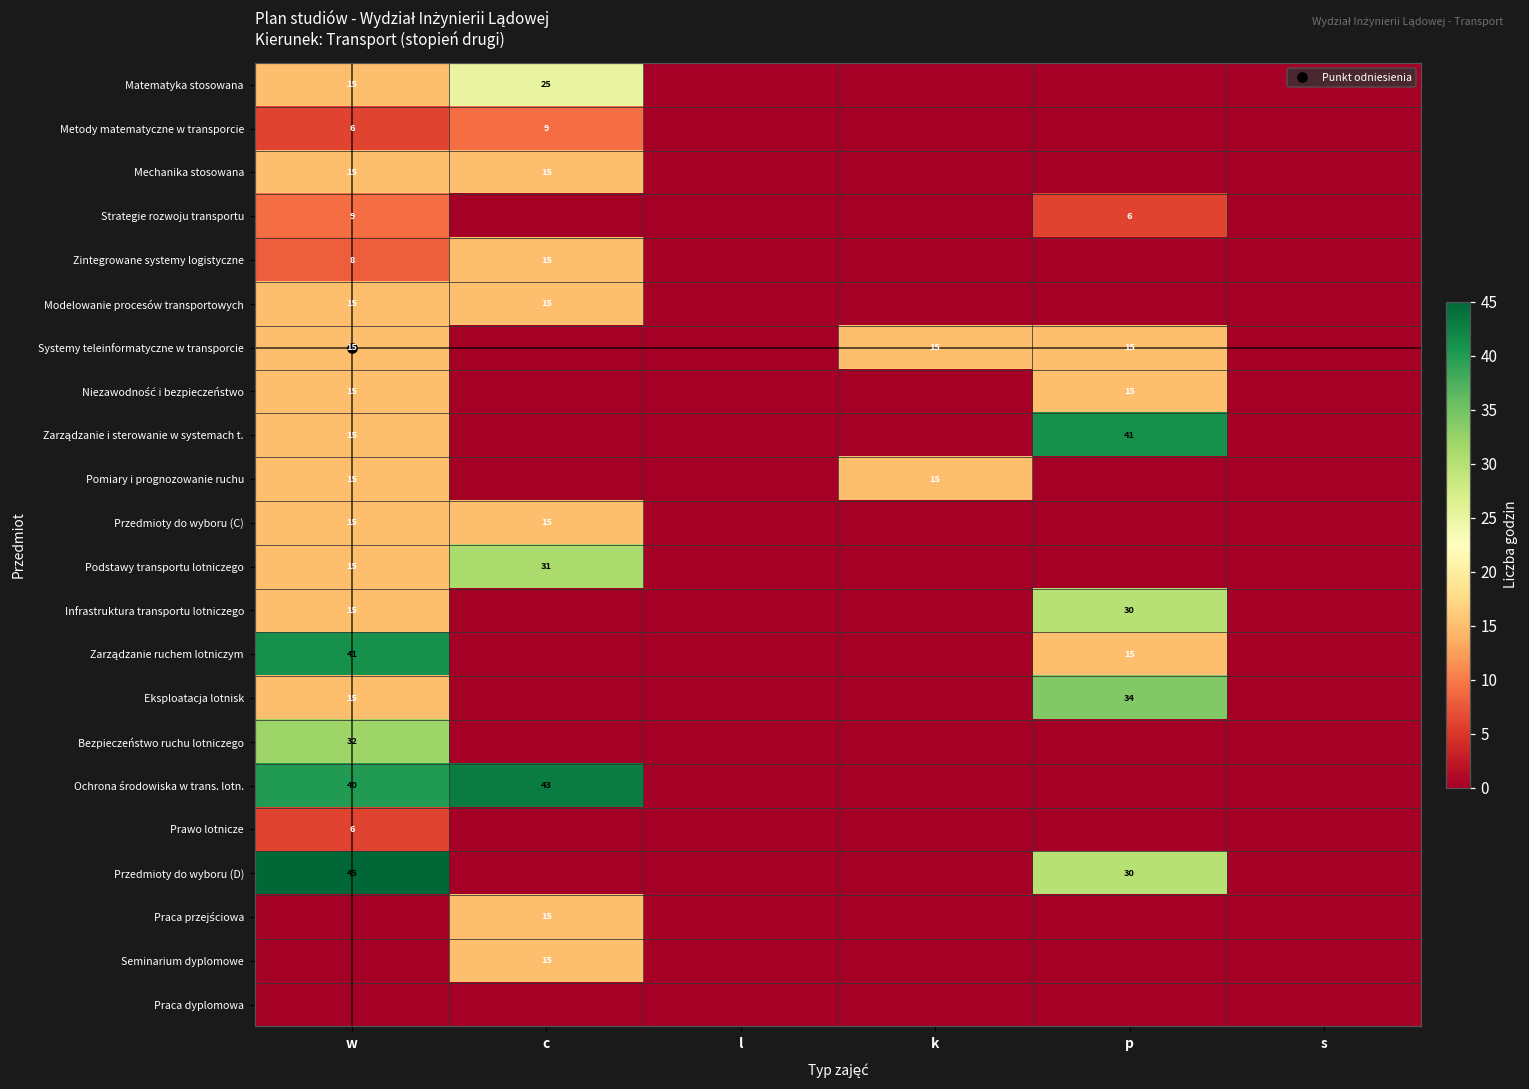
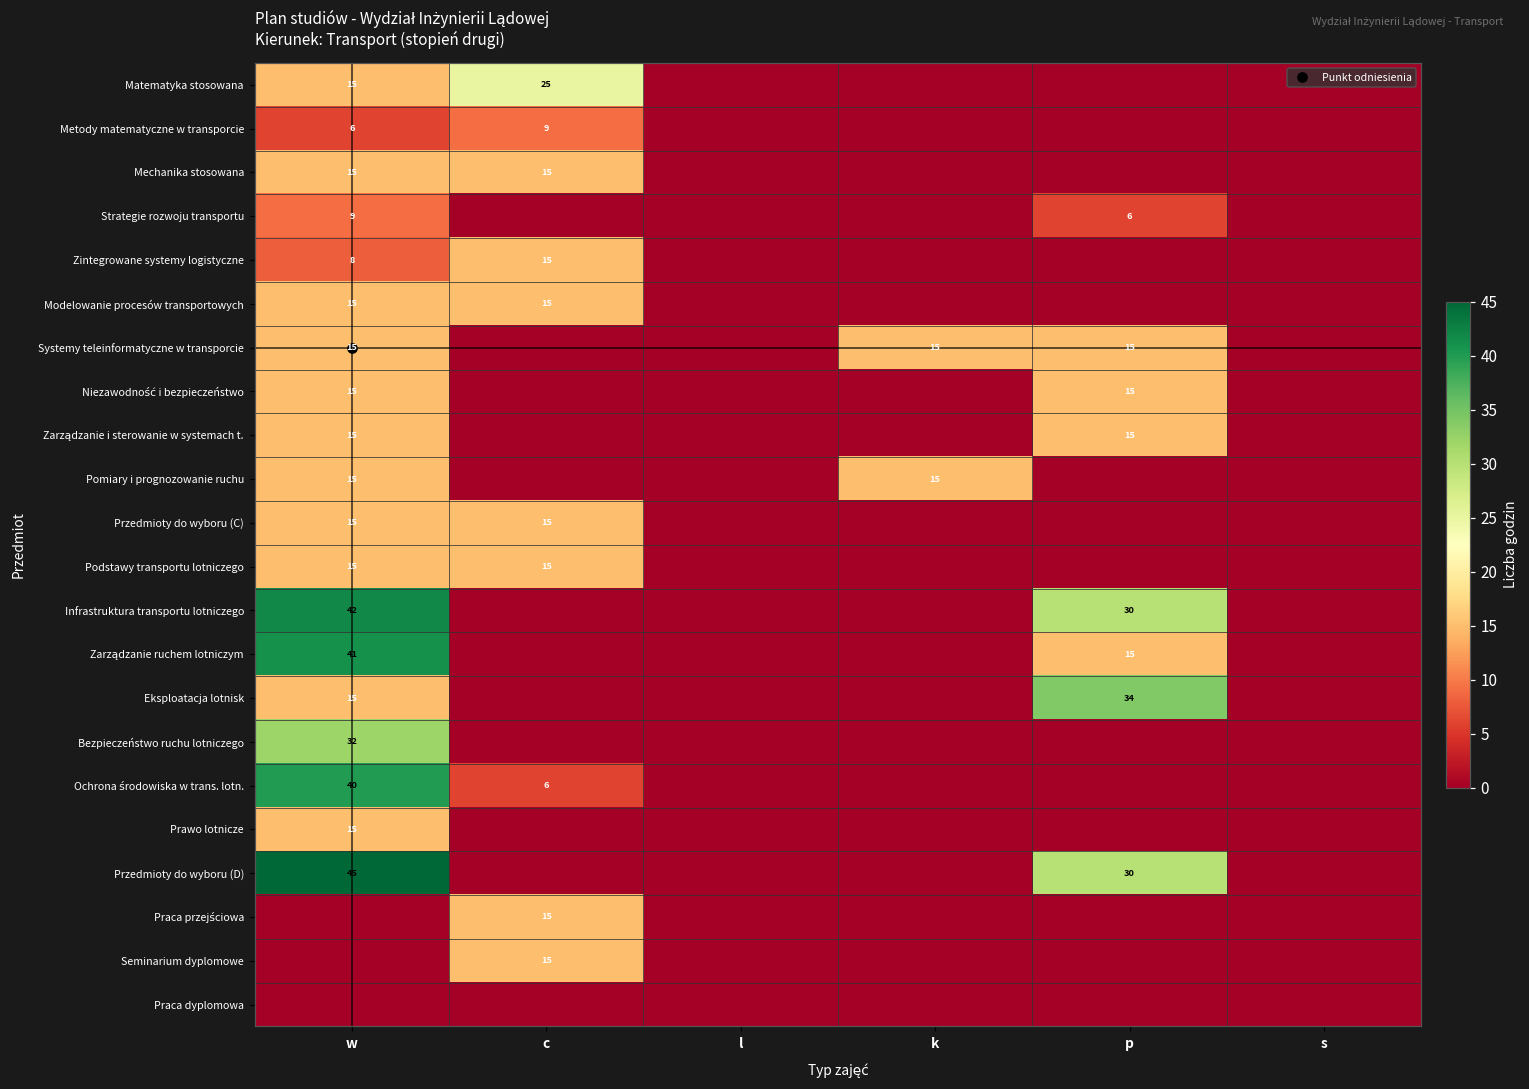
  {
    "Matematyka stosowana": {
      "w": 15,
      "c": 25
    },
    "Metody matematyczne w transporcie": {
      "w": 6,
      "c": 9
    },
    "Mechanika stosowana": {
      "w": 15,
      "c": 15
    },
    "Strategie rozwoju transportu": {
      "w": 9,
      "p": 6
    },
    "Zintegrowane systemy logistyczne": {
      "w": 8,
      "c": 15
    },
    "Modelowanie procesów transportowych": {
      "w": 15,
      "c": 15
    },
    "Systemy teleinformatyczne w transporcie": {
      "k": 15,
      "p": 15
    },
    "Niezawodność i bezpieczeństwo": {
      "w": 15,
      "p": 15
    },
    "Zarządzanie i sterowanie w systemach t.": {
      "w": 15,
-     "p": 41
+     "p": 15
    },
    "Pomiary i prognozowanie ruchu": {
      "w": 15,
      "k": 15
    },
    "Przedmioty do wyboru (C)": {
      "w": 15,
      "c": 15
    },
    "Podstawy transportu lotniczego": {
      "w": 15,
-     "c": 31
+     "c": 15
    },
    "Infrastruktura transportu lotniczego": {
-     "w": 15,
+     "w": 42,
      "p": 30
    },
    "Zarządzanie ruchem lotniczym": {
      "w": 41,
      "p": 15
    },
    "Eksploatacja lotnisk": {
      "w": 15,
      "p": 34
    },
    "Bezpieczeństwo ruchu lotniczego": {
      "w": 32
    },
    "Ochrona środowiska w trans. lotn.": {
      "w": 40,
-     "c": 43
+     "c": 6
    },
    "Prawo lotnicze": {
-     "w": 6
+     "w": 15
    },
    "Przedmioty do wyboru (D)": {
      "w": 45,
      "p": 30
    },
    "Praca przejściowa": {
      "c": 15
    },
    "Seminarium dyplomowe": {
      "c": 15
    }
  }
